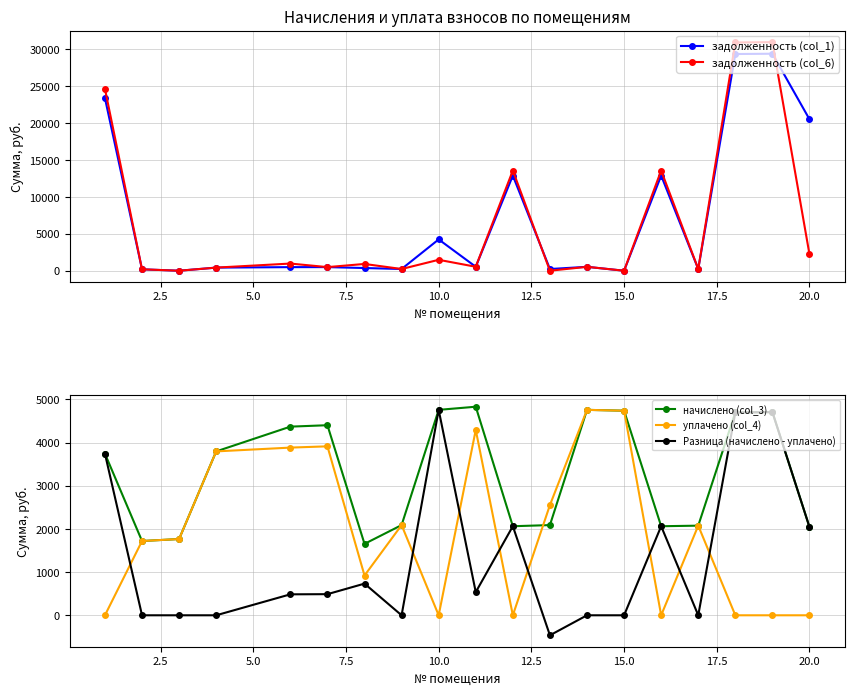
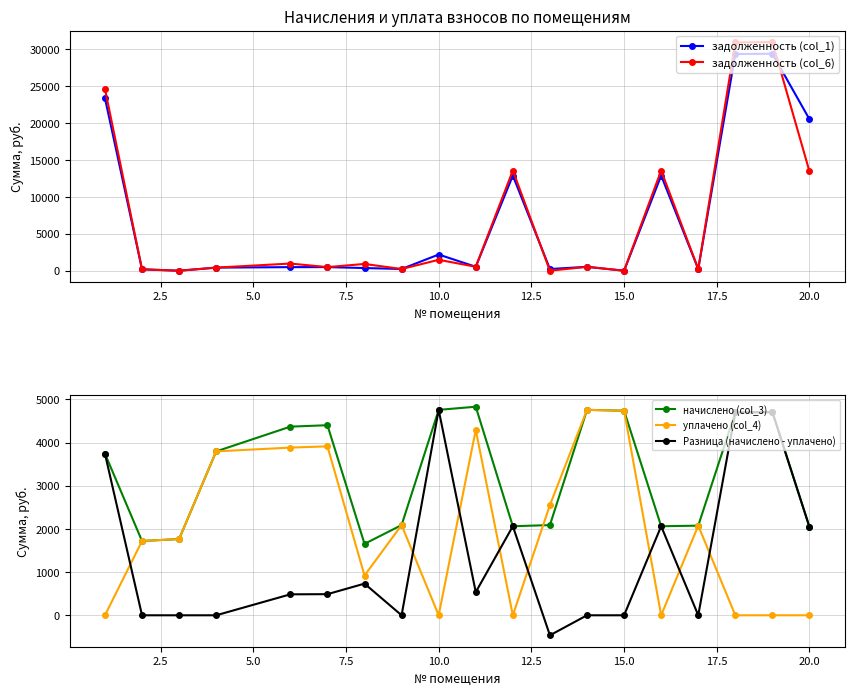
  {
    "Начисления и уплата взносов по помещениям": {
      "задолженность (col_1)": {
-       "10.0": 4000,
+       "10.0": 2000,
        "20.0": 21000
      },
      "задолженность (col_6)": {
        "10.0": 1000,
-       "20.0": 2000
+       "20.0": 13000
      }
    }
  }
